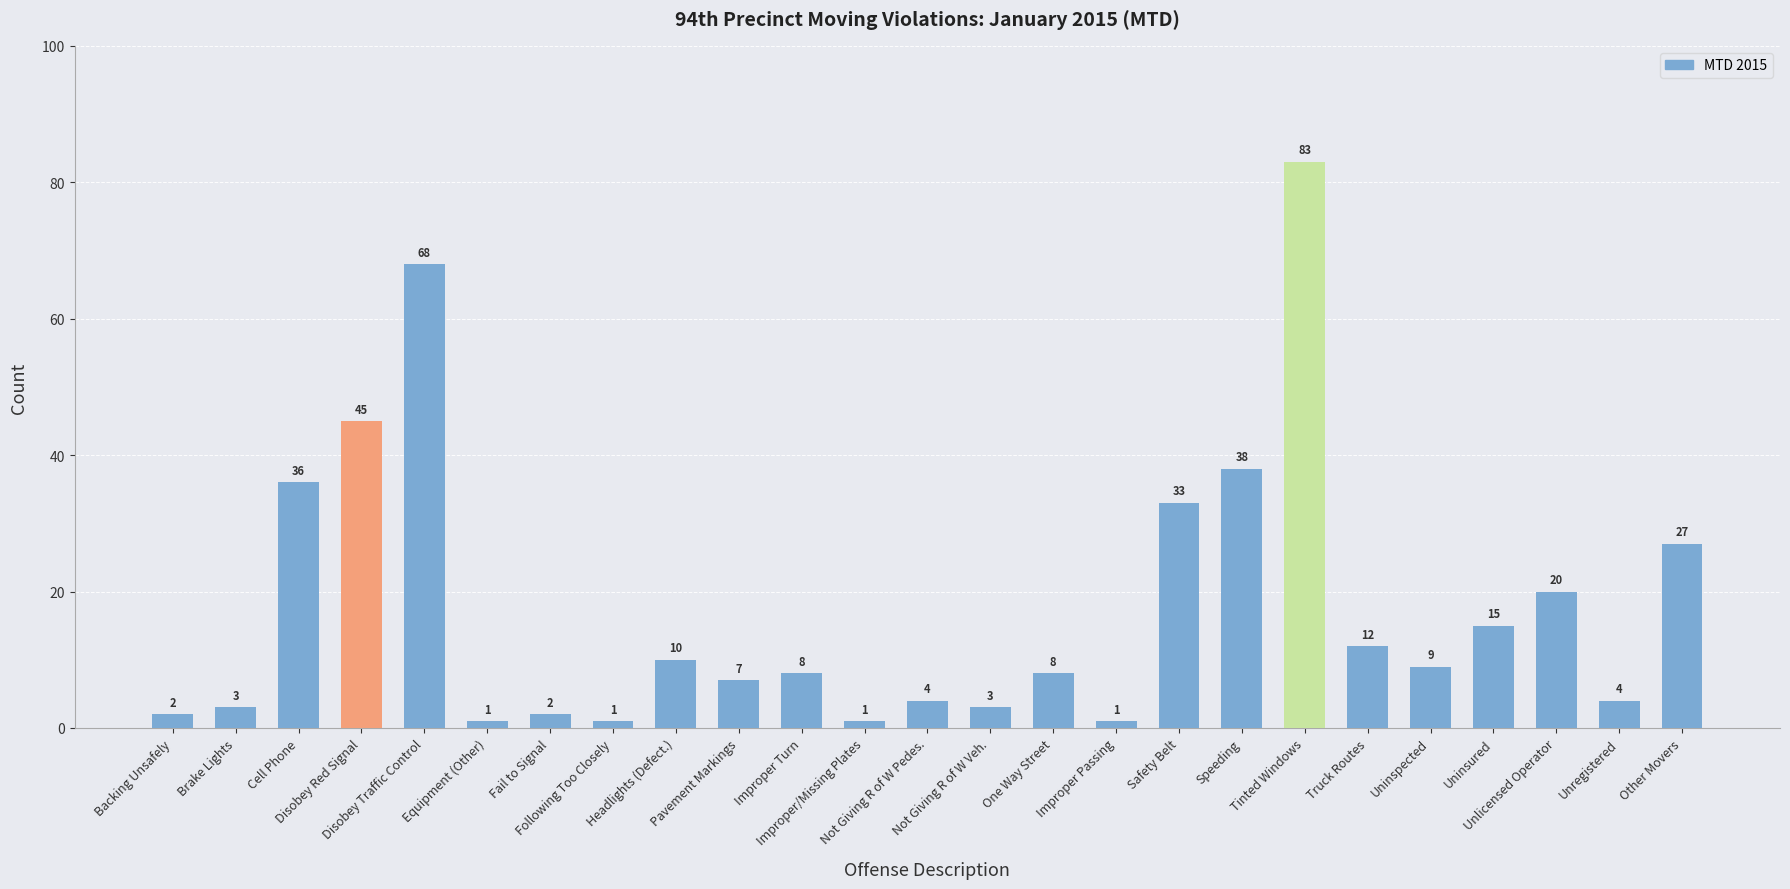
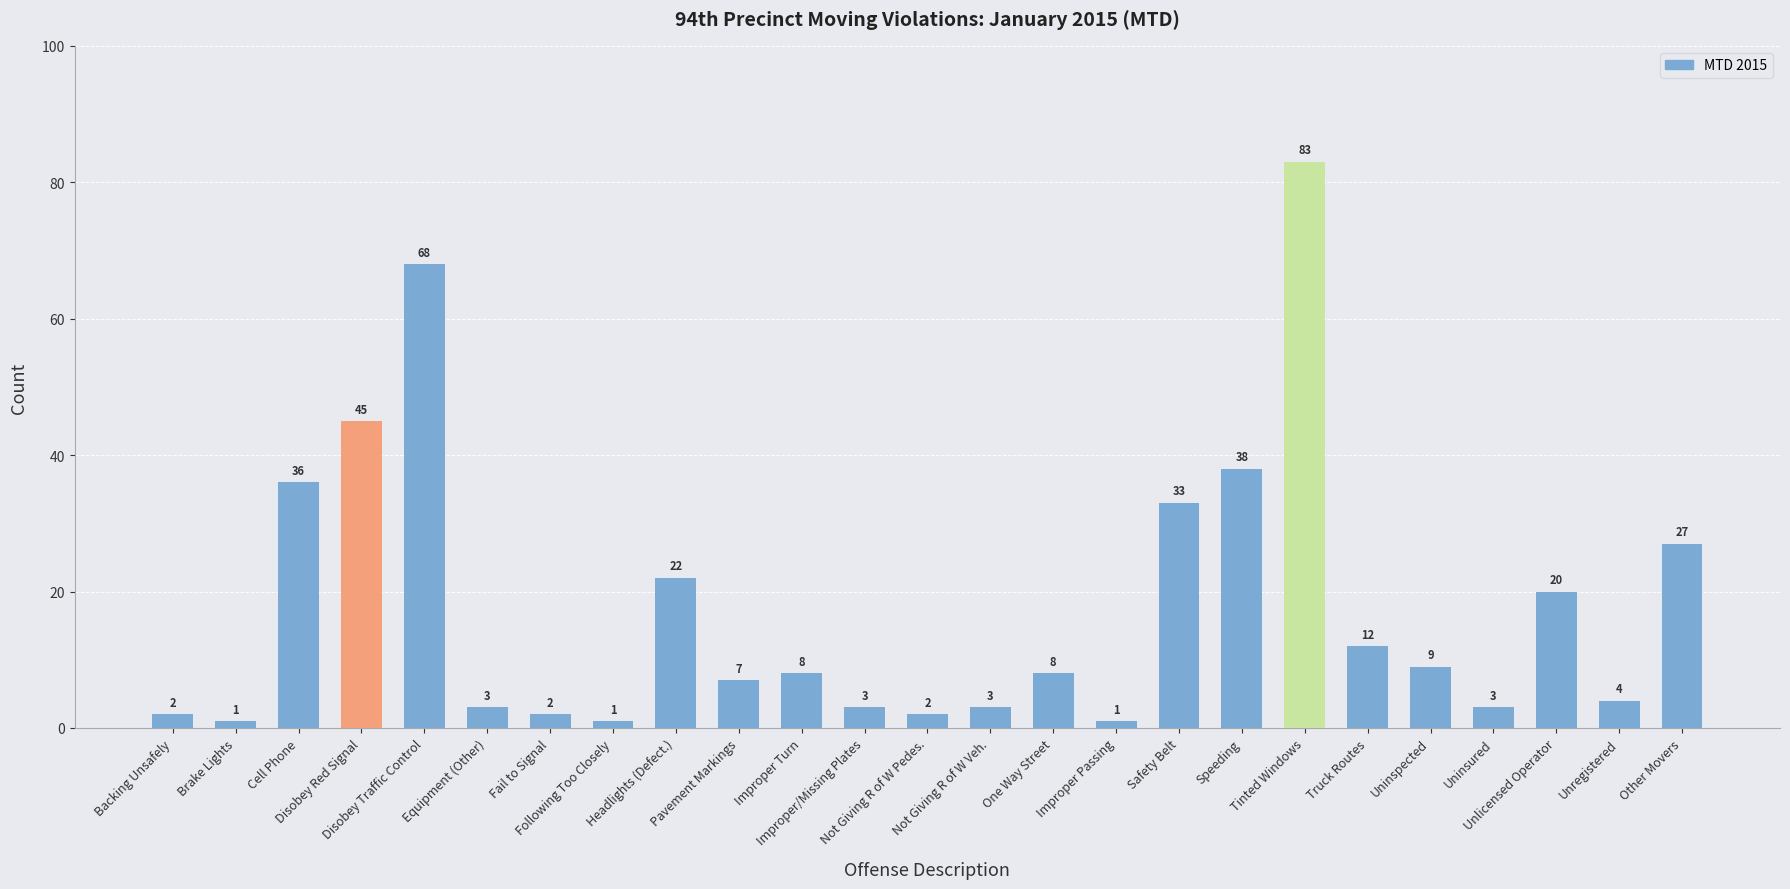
  {
    "Backing Unsafely": 2,
-   "Brake Lights": 3,
+   "Brake Lights": 1,
    "Cell Phone": 36,
    "Disobey Red Signal": 45,
    "Disobey Traffic Control": 68,
-   "Equipment (Other)": 1,
+   "Equipment (Other)": 3,
    "Fail to Signal": 2,
    "Following Too Closely": 1,
-   "Headlights (Defect.)": 10,
+   "Headlights (Defect.)": 22,
    "Pavement Markings": 7,
    "Improper Turn": 8,
-   "Improper/Missing Plates": 1,
-   "Not Giving R of W Pedes.": 4,
+   "Improper/Missing Plates": 3,
+   "Not Giving R of W Pedes.": 2,
    "Not Giving R of W Veh.": 3,
    "One Way Street": 8,
    "Improper Passing": 1,
    "Safety Belt": 33,
    "Speeding": 38,
    "Tinted Windows": 83,
    "Truck Routes": 12,
    "Uninspected": 9,
-   "Uninsured": 15,
+   "Uninsured": 3,
    "Unlicensed Operator": 20,
    "Unregistered": 4,
    "Other Movers": 27
  }
